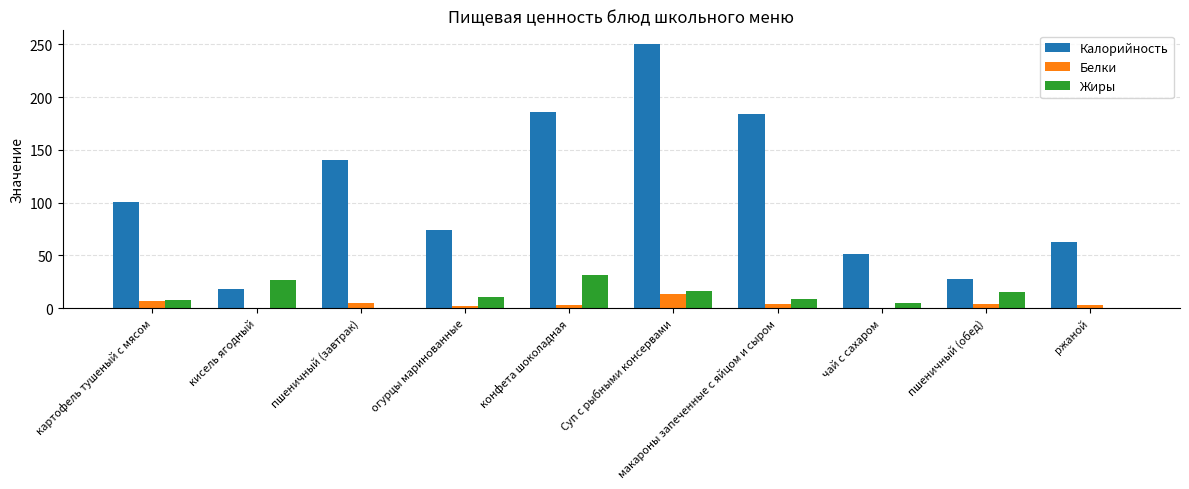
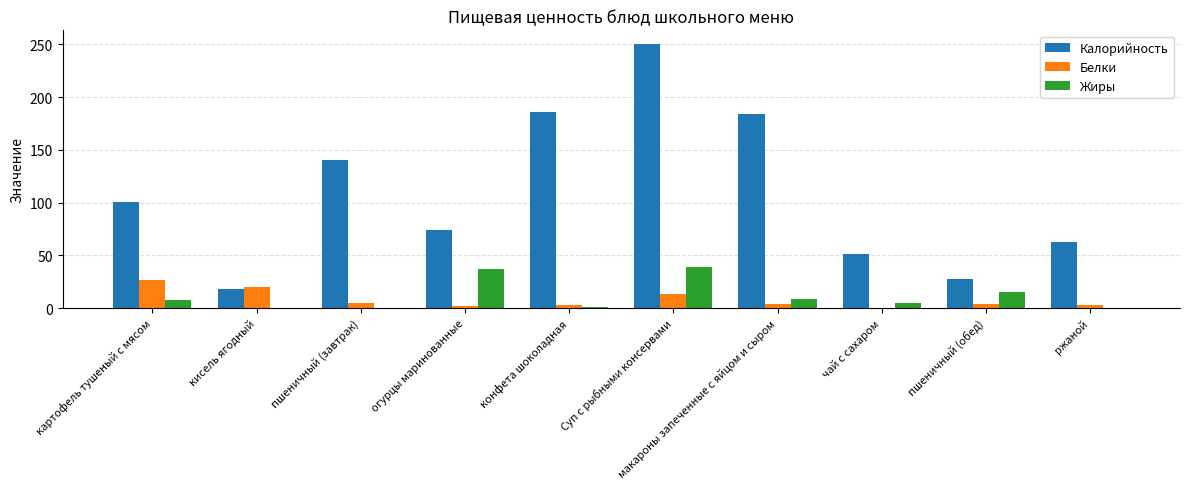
  {
    "Калорийность": {
      "картофель тушеный с мясом": 100,
      "кисель ягодный": 18,
      "пшеничный (завтрак)": 140,
      "огурцы маринованные": 74,
      "конфета шоколадная": 185,
      "Суп с рыбными консервами": 251,
      "макароны запеченные с яйцом и сыром": 184,
      "чай с сахаром": 51,
      "пшеничный (обед)": 28,
      "ржаной": 63
    },
    "Белки": {
-     "картофель тушеный с мясом": 7,
-     "кисель ягодный": 0,
+     "картофель тушеный с мясом": 27,
+     "кисель ягодный": 20,
      "пшеничный (завтрак)": 5,
      "конфета шоколадная": 3,
      "Суп с рыбными консервами": 13,
      "макароны запеченные с яйцом и сыром": 4,
      "пшеничный (обед)": 4,
      "ржаной": 2
    },
    "Жиры": {
      "картофель тушеный с мясом": 8,
-     "кисель ягодный": 27,
-     "огурцы маринованные": 10,
-     "конфета шоколадная": 31,
-     "Суп с рыбными консервами": 16,
+     "кисель ягодный": 0,
+     "огурцы маринованные": 37,
+     "конфета шоколадная": 1,
+     "Суп с рыбными консервами": 39,
      "макароны запеченные с яйцом и сыром": 9,
      "чай с сахаром": 5,
      "пшеничный (обед)": 15
    }
  }
